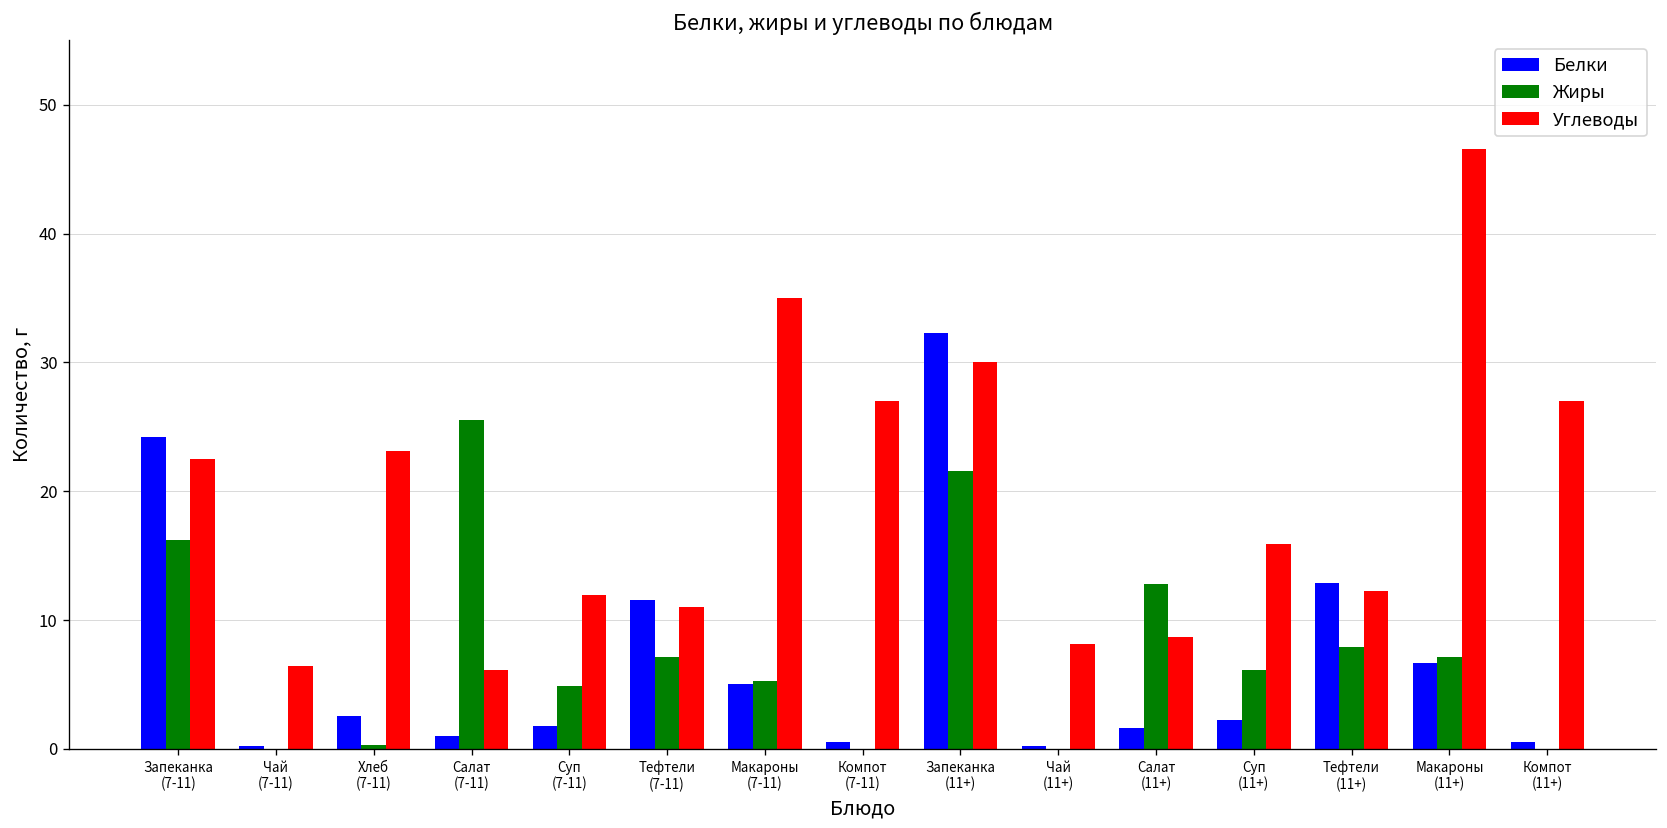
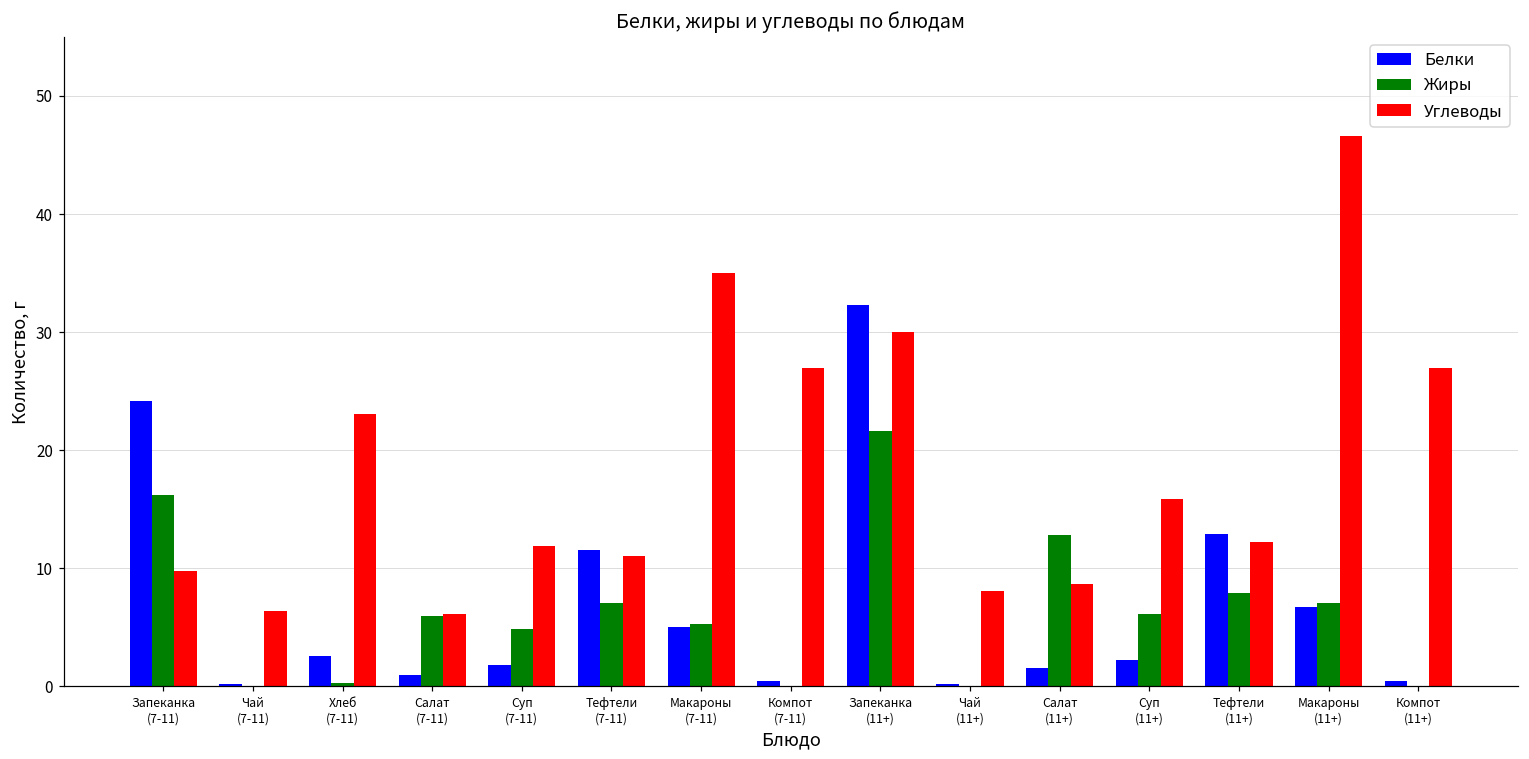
  {
    "Белки": {
      "Запеканка (7-11)": 24.2,
      "Хлеб (7-11)": 2.6,
      "Салат (7-11)": 1.0,
      "Суп (7-11)": 1.8,
      "Тефтели (7-11)": 11.6,
      "Макароны (7-11)": 5.0,
      "Компот (7-11)": 0.5,
      "Запеканка (11+)": 32.3,
      "Салат (11+)": 1.6,
      "Суп (11+)": 2.2,
      "Тефтели (11+)": 12.9,
      "Макароны (11+)": 6.7,
      "Компот (11+)": 0.5
    },
    "Жиры": {
      "Запеканка (7-11)": 16.2,
      "Чай (7-11)": 0.0,
      "Хлеб (7-11)": 0.3,
-     "Салат (7-11)": 25.5,
+     "Салат (7-11)": 6.0,
      "Суп (7-11)": 4.9,
      "Тефтели (7-11)": 7.1,
      "Макароны (7-11)": 5.3,
      "Компот (7-11)": 0.0,
      "Запеканка (11+)": 21.6,
      "Чай (11+)": 0.0,
      "Салат (11+)": 12.8,
      "Суп (11+)": 6.1,
      "Тефтели (11+)": 7.9,
      "Макароны (11+)": 7.1,
      "Компот (11+)": 0.0
    },
    "Углеводы": {
-     "Запеканка (7-11)": 22.5,
+     "Запеканка (7-11)": 9.8,
      "Чай (7-11)": 6.4,
      "Хлеб (7-11)": 23.1,
      "Салат (7-11)": 6.1,
      "Суп (7-11)": 11.9,
      "Тефтели (7-11)": 11.0,
      "Макароны (7-11)": 35.0,
      "Компот (7-11)": 27.0,
      "Запеканка (11+)": 30.0,
      "Чай (11+)": 8.1,
      "Салат (11+)": 8.7,
      "Суп (11+)": 15.9,
      "Тефтели (11+)": 12.3,
      "Макароны (11+)": 46.6,
      "Компот (11+)": 27.0
    }
  }
